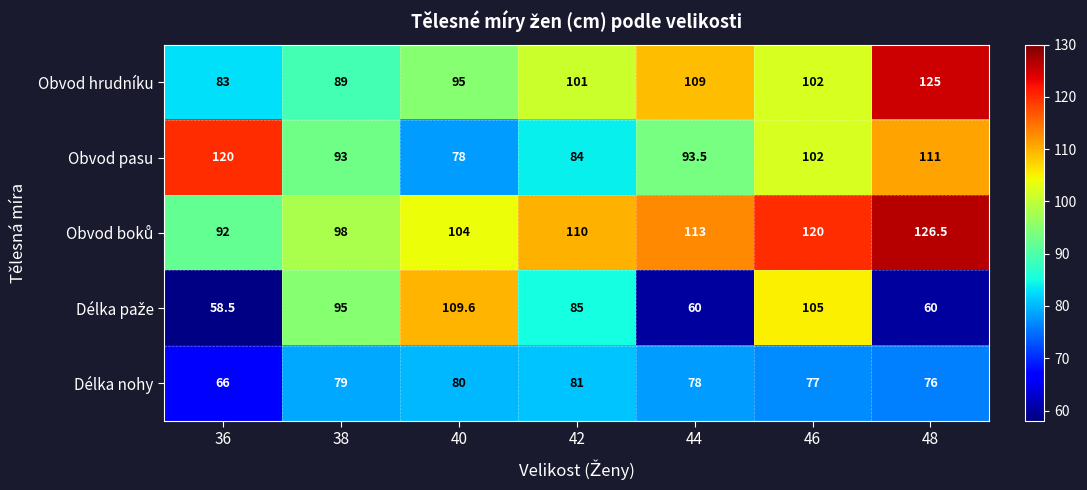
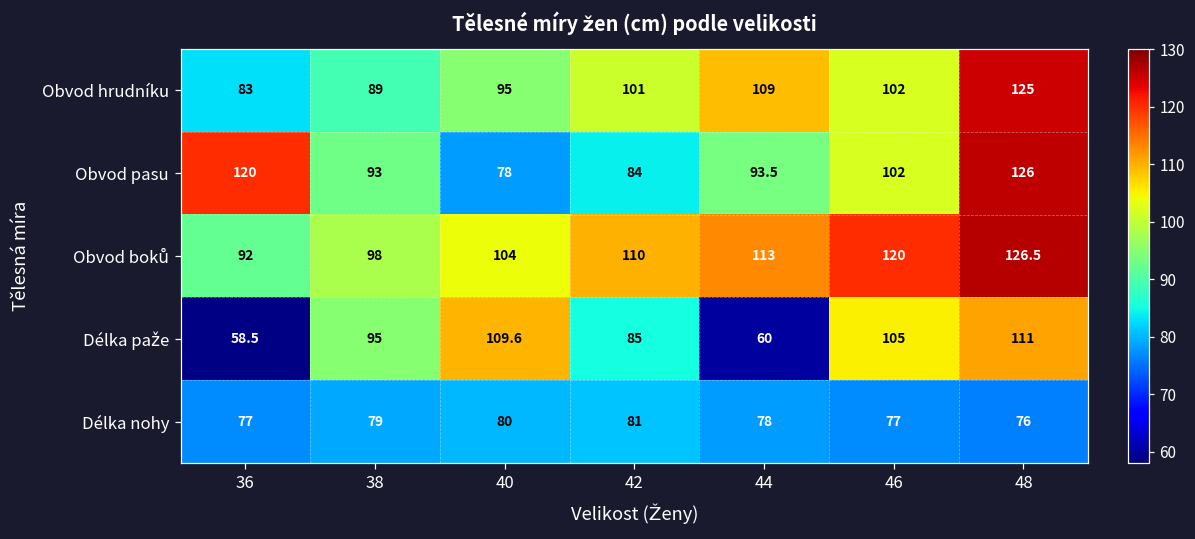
  {
    "Obvod hrudníku": {
      "36": 83,
      "38": 89,
      "40": 95,
      "42": 101,
      "44": 109,
      "46": 102,
      "48": 125
    },
    "Obvod pasu": {
      "36": 120,
      "38": 93,
      "40": 78,
      "42": 84,
      "44": 93.5,
      "46": 102,
-     "48": 111
+     "48": 126
    },
    "Obvod boků": {
      "36": 92,
      "38": 98,
      "40": 104,
      "42": 110,
      "44": 113,
      "46": 120,
      "48": 126.5
    },
    "Délka paže": {
      "36": 58.5,
      "38": 95,
      "40": 109.6,
      "42": 85,
      "44": 60,
      "46": 105,
-     "48": 60
+     "48": 111
    },
    "Délka nohy": {
-     "36": 66,
+     "36": 77,
      "38": 79,
      "40": 80,
      "42": 81,
      "44": 78,
      "46": 77,
      "48": 76
    }
  }
